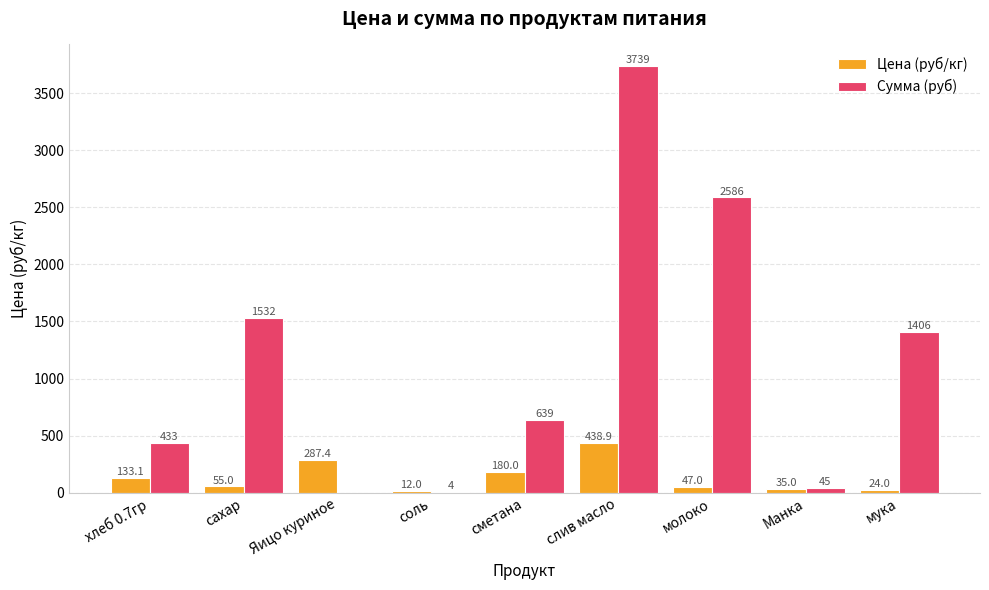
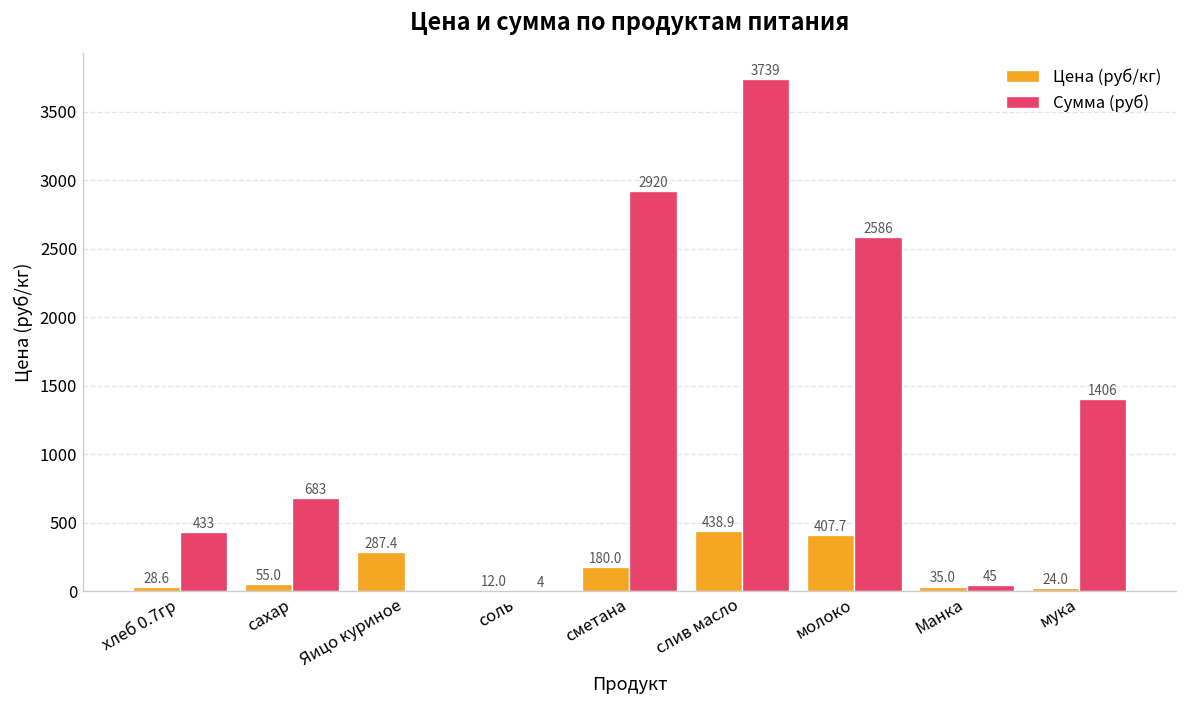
  {
    "Цена (руб/кг)": {
-     "хлеб 0.7гр": 133.1,
+     "хлеб 0.7гр": 28.6,
      "сахар": 55.0,
      "Яицо куриное": 287.4,
      "соль": 12.0,
      "сметана": 180.0,
      "слив масло": 438.9,
-     "молоко": 47.0,
+     "молоко": 407.7,
      "Манка": 35.0,
      "мука": 24.0
    },
    "Сумма (руб)": {
      "хлеб 0.7гр": 433,
-     "сахар": 1532,
+     "сахар": 683,
      "соль": 4,
-     "сметана": 639,
+     "сметана": 2920,
      "слив масло": 3739,
      "молоко": 2586,
      "Манка": 45,
      "мука": 1406
    }
  }
